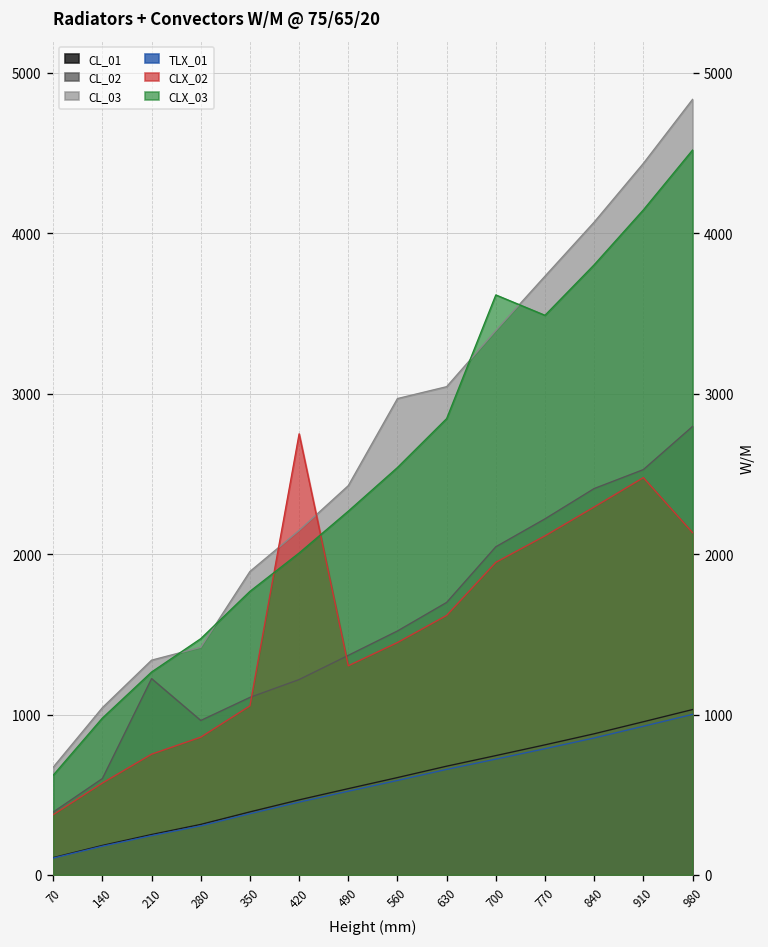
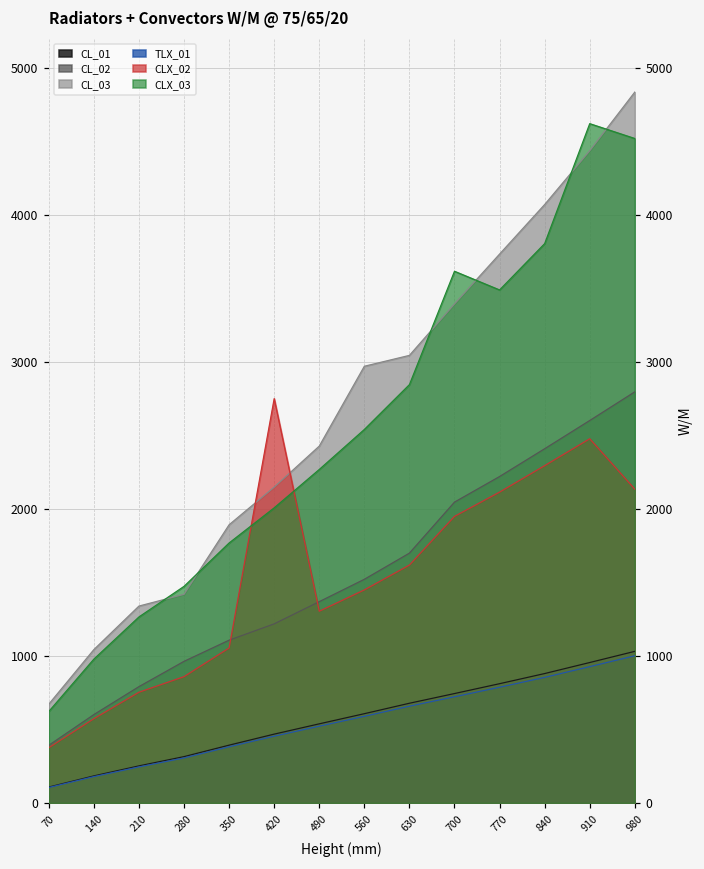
  {
    "CL_01": {
      "630": 680,
      "700": 740,
      "770": 810,
      "840": 880,
      "910": 960,
      "980": 1030
    },
    "CL_02": {
      "140": 600,
-     "210": 1220,
+     "210": 790,
      "280": 960,
      "350": 1110,
      "420": 1220,
      "490": 1370,
      "560": 1520,
      "630": 1700,
      "700": 2050,
      "770": 2220,
      "840": 2410,
-     "910": 2530,
+     "910": 2600,
      "980": 2800
    },
    "CL_03": {
      "70": 670,
      "140": 1040,
      "210": 1340,
      "280": 1420,
      "350": 1890,
      "420": 2150,
      "490": 2430,
      "560": 2970,
      "630": 3040,
      "700": 3390,
      "770": 3730,
      "840": 4070,
      "910": 4440,
      "980": 4840
    },
    "TLX_01": {
      "630": 660,
      "700": 720,
      "770": 790,
      "840": 850,
      "910": 930,
      "980": 1000
    },
    "CLX_02": {
      "140": 570,
      "210": 750,
      "280": 860,
      "350": 1050,
      "420": 2750,
      "490": 1300,
      "560": 1450,
      "630": 1620,
      "700": 1950,
      "770": 2110,
      "840": 2290,
      "910": 2480,
      "980": 2130
    },
    "CLX_03": {
      "70": 620,
      "140": 980,
      "210": 1270,
      "280": 1470,
      "350": 1770,
      "420": 2010,
      "490": 2270,
      "560": 2540,
      "630": 2850,
      "700": 3620,
      "770": 3490,
      "840": 3800,
-     "910": 4150,
+     "910": 4620,
      "980": 4520
    }
  }
